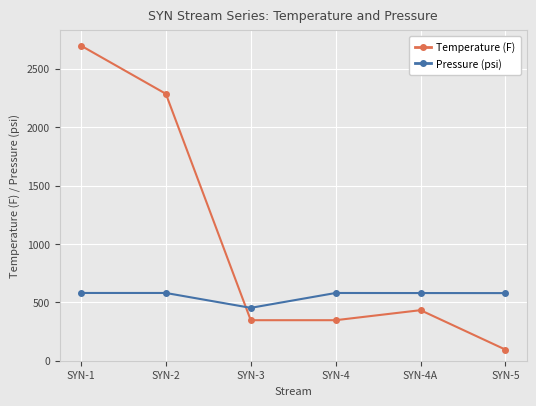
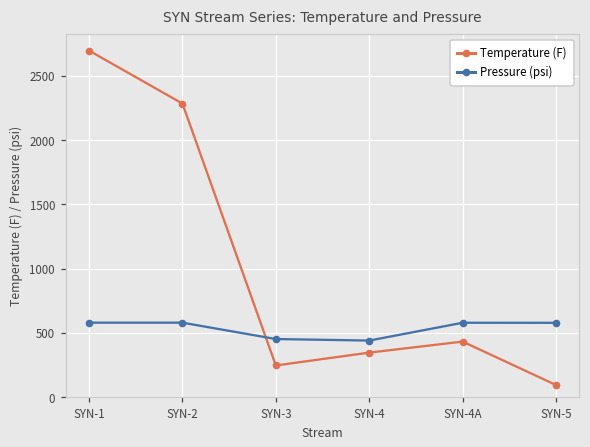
  {
    "Temperature (F)": {
      "SYN-1": 2700,
      "SYN-2": 2290,
-     "SYN-3": 350,
+     "SYN-3": 250,
      "SYN-4": 350,
      "SYN-4A": 430,
      "SYN-5": 100
    },
    "Pressure (psi)": {
      "SYN-1": 580,
      "SYN-2": 580,
      "SYN-3": 450,
-     "SYN-4": 580,
+     "SYN-4": 440,
      "SYN-4A": 580,
      "SYN-5": 580
    }
  }
